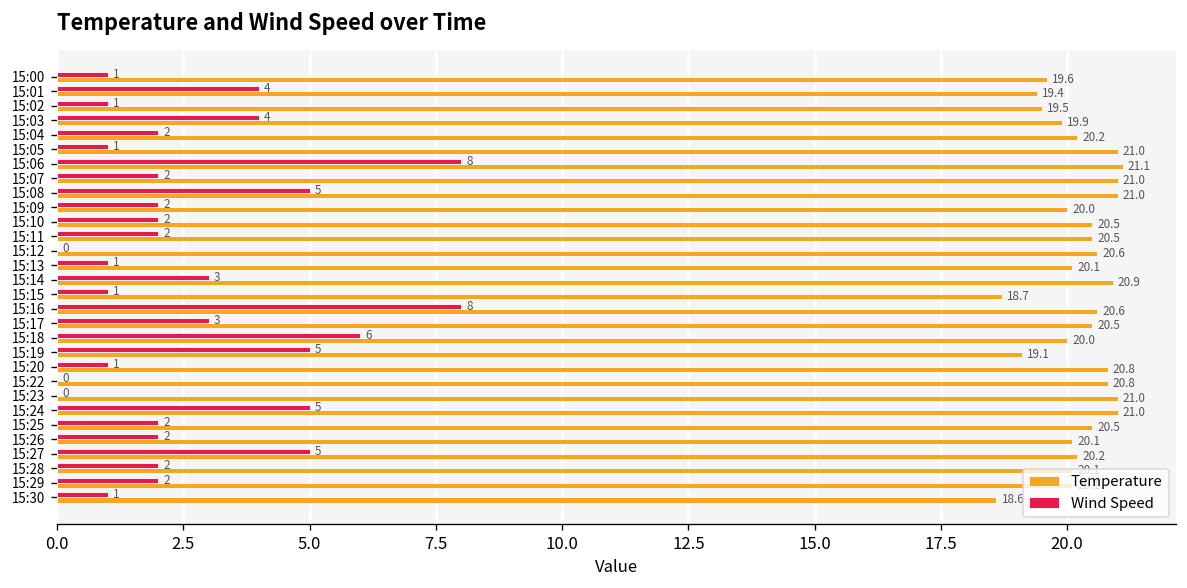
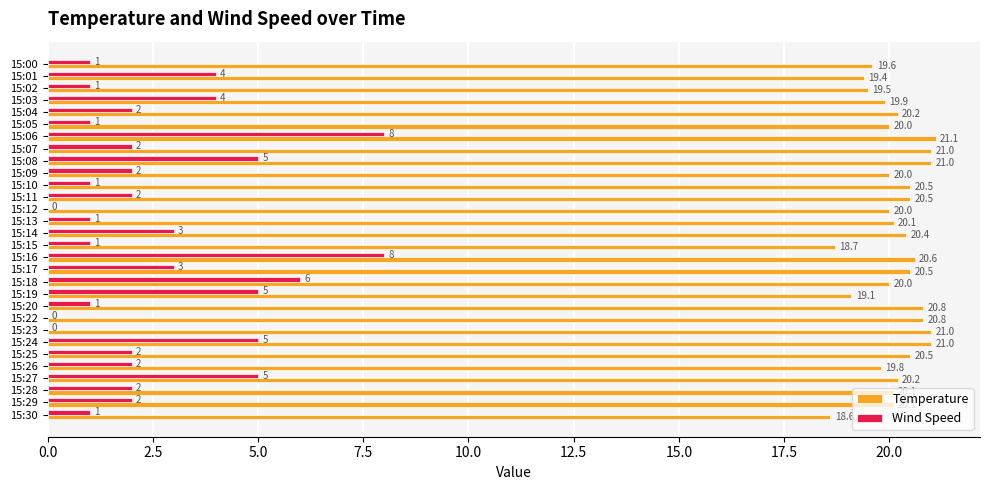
  {
    "Temperature": {
      "15:00": 19.6,
      "15:01": 19.4,
      "15:02": 19.5,
      "15:03": 19.9,
      "15:04": 20.2,
-     "15:05": 21.0,
+     "15:05": 20.0,
      "15:06": 21.1,
      "15:07": 21.0,
      "15:08": 21.0,
      "15:09": 20.0,
      "15:10": 20.5,
      "15:11": 20.5,
-     "15:12": 20.6,
+     "15:12": 20.0,
      "15:13": 20.1,
-     "15:14": 20.9,
+     "15:14": 20.4,
      "15:15": 18.7,
      "15:16": 20.6,
      "15:17": 20.5,
      "15:18": 20.0,
      "15:19": 19.1,
      "15:20": 20.8,
      "15:22": 20.8,
      "15:23": 21.0,
      "15:24": 21.0,
      "15:25": 20.5,
-     "15:26": 20.1,
+     "15:26": 19.8,
      "15:27": 20.2
    },
    "Wind Speed": {
      "15:00": 1,
      "15:01": 4,
      "15:02": 1,
      "15:03": 4,
      "15:04": 2,
      "15:05": 1,
      "15:06": 8,
      "15:07": 2,
      "15:08": 5,
      "15:09": 2,
-     "15:10": 2,
+     "15:10": 1,
      "15:11": 2,
      "15:12": 0,
      "15:13": 1,
      "15:14": 3,
      "15:15": 1,
      "15:16": 8,
      "15:17": 3,
      "15:18": 6,
      "15:19": 5,
      "15:20": 1,
      "15:22": 0,
      "15:23": 0,
      "15:24": 5,
      "15:25": 2,
      "15:26": 2,
      "15:27": 5,
      "15:28": 2,
      "15:29": 2,
      "15:30": 1
    }
  }
